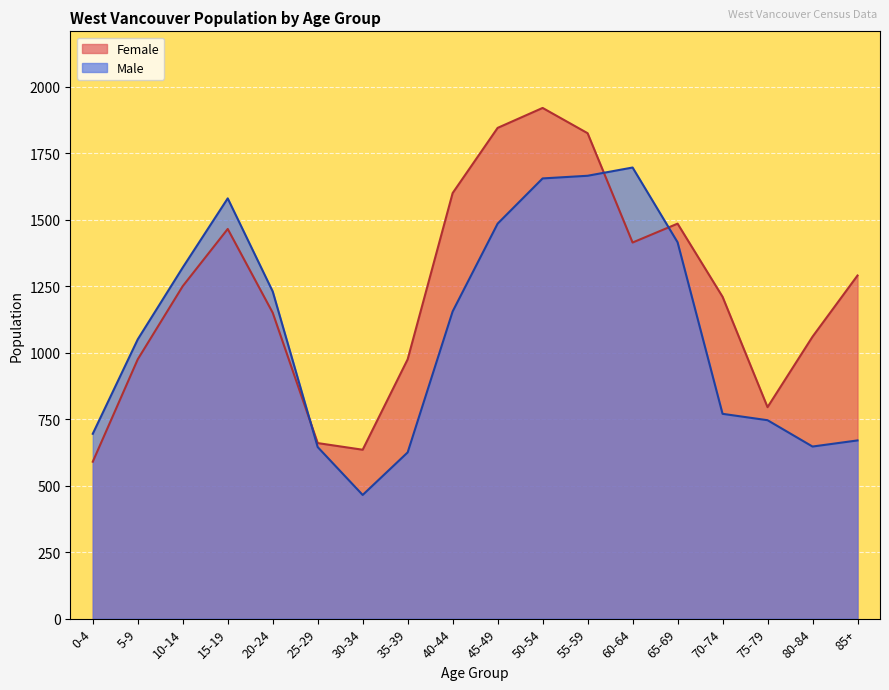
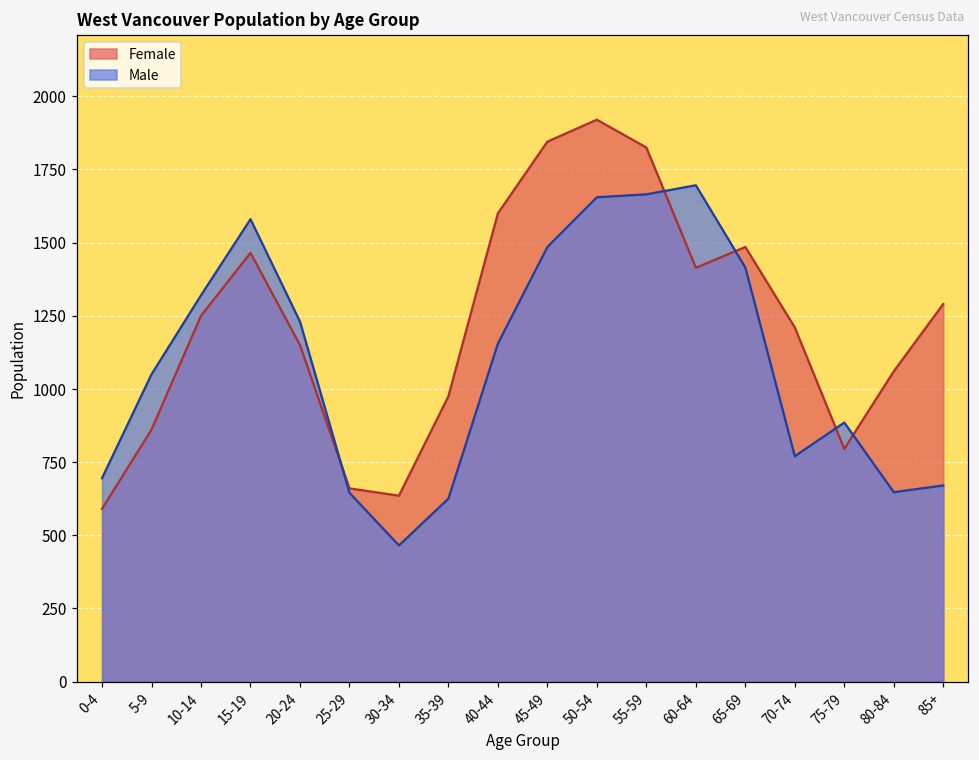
  {
    "Female": {
      "0-4": 590,
-     "5-9": 980,
+     "5-9": 860,
      "10-14": 1250,
      "15-19": 1470,
      "20-24": 1150,
      "25-29": 660,
      "30-34": 640,
      "35-39": 980,
      "40-44": 1600,
      "45-49": 1850,
      "50-54": 1920,
      "55-59": 1830,
      "60-64": 1410,
      "65-69": 1490,
      "70-74": 1210,
      "75-79": 800,
      "80-84": 1060,
      "85+": 1290
    },
    "Male": {
      "0-4": 700,
      "5-9": 1050,
      "10-14": 1320,
      "15-19": 1580,
      "20-24": 1230,
      "25-29": 650,
      "30-34": 470,
      "35-39": 630,
      "40-44": 1160,
      "45-49": 1490,
      "50-54": 1660,
      "55-59": 1670,
      "60-64": 1700,
      "65-69": 1420,
      "70-74": 770,
-     "75-79": 750,
+     "75-79": 890,
      "80-84": 650,
      "85+": 670
    }
  }
